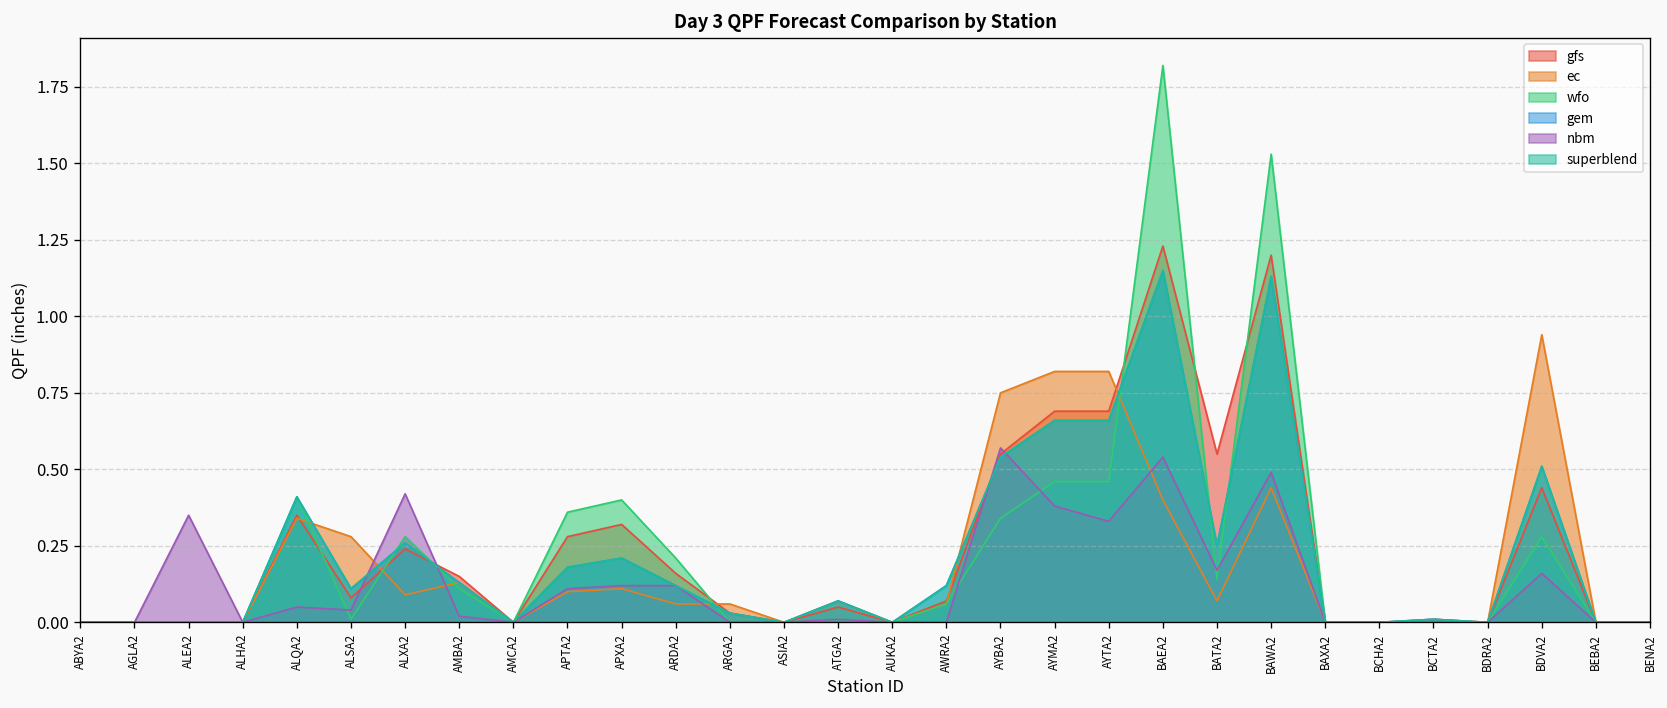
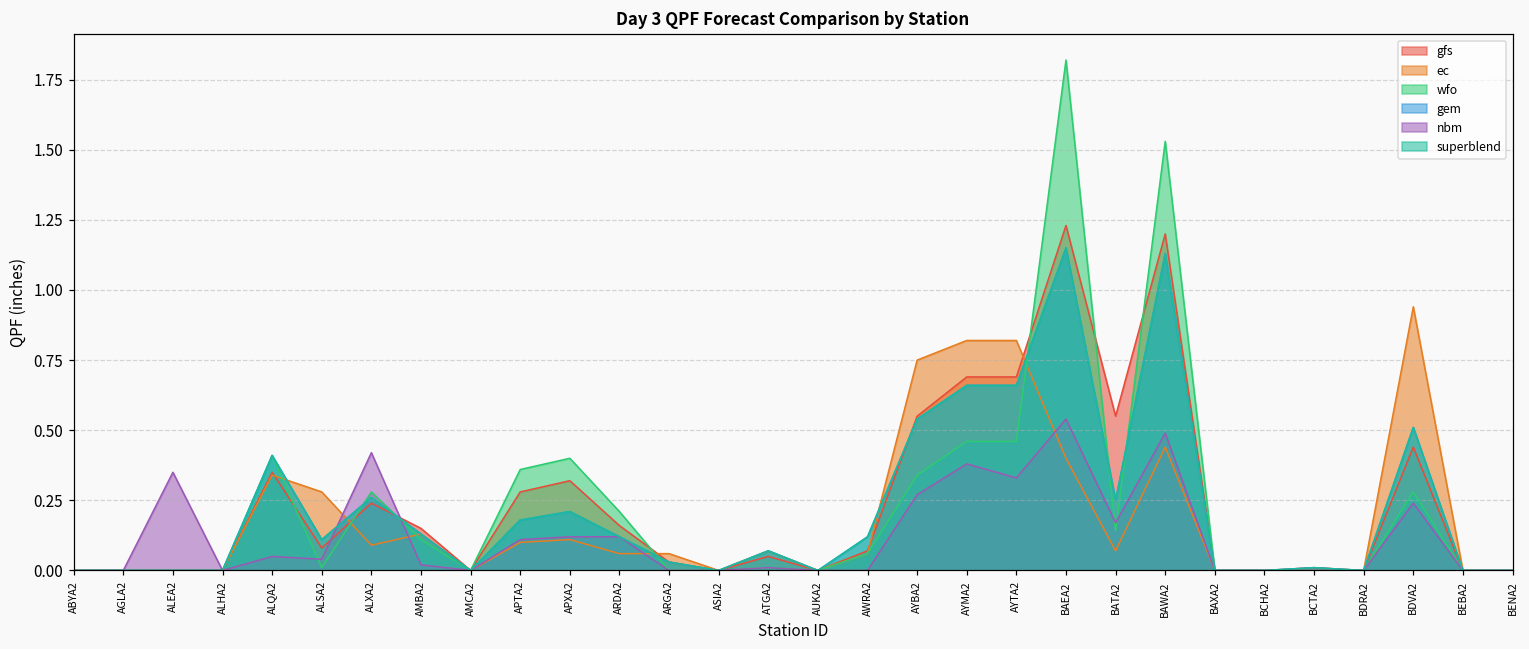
  {
    "nbm": {
      "ALEA2": 0.35,
      "ALQA2": 0.05,
      "ALSA2": 0.04,
      "ALXA2": 0.42,
      "AMBA2": 0.02,
      "APTA2": 0.11,
      "AWRA2": 0.00,
-     "AYBA2": 0.57,
+     "AYBA2": 0.27,
      "AYMA2": 0.38,
      "AYTA2": 0.33,
      "BAEA2": 0.54,
      "BATA2": 0.17,
      "BAWA2": 0.49,
-     "BDVA2": 0.16
+     "BDVA2": 0.24
    }
  }
